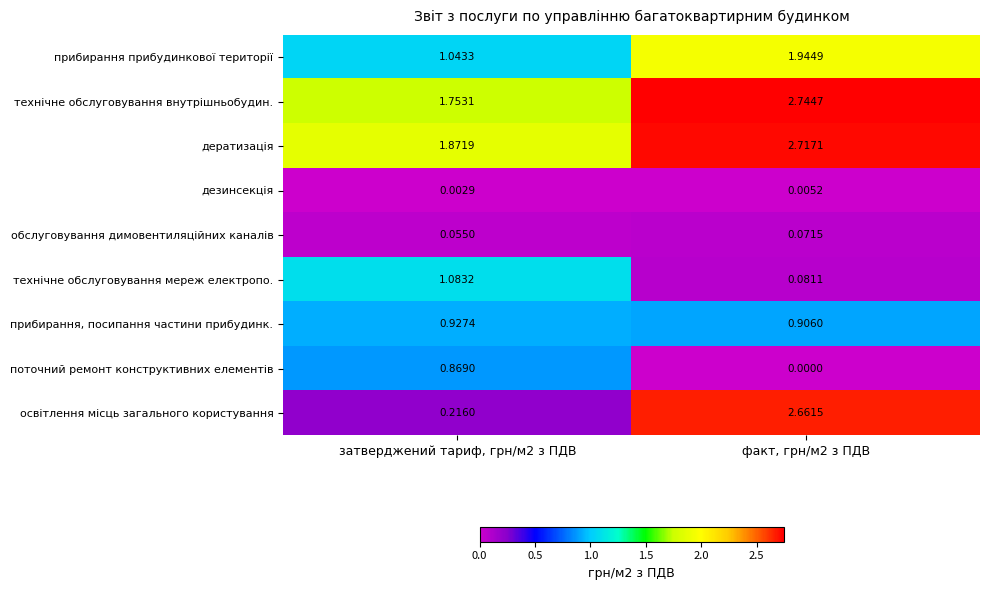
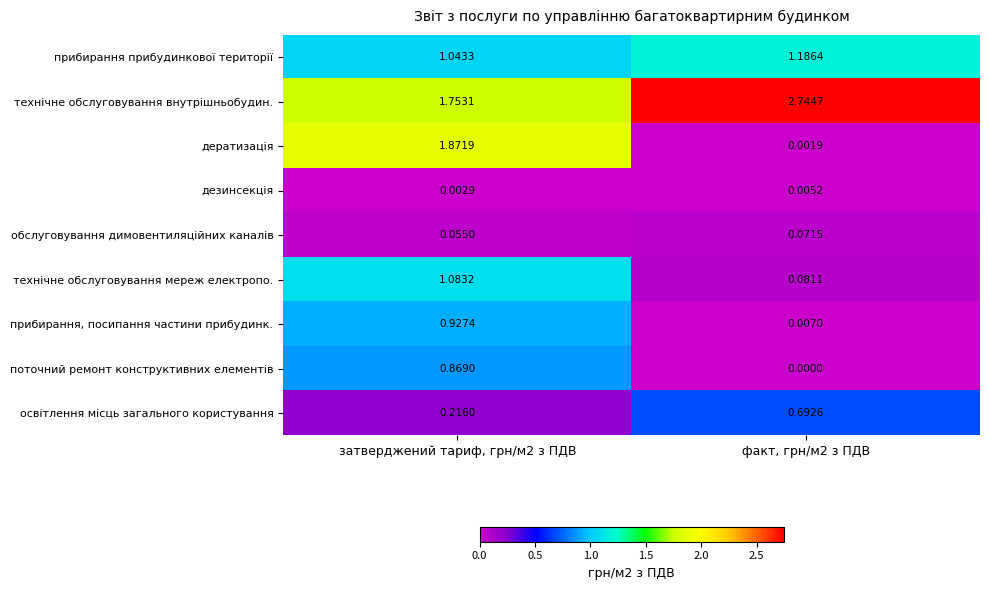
  {
    "прибирання прибудинкової території": {
      "затверджений тариф, грн/м2 з ПДВ": 1.0433,
-     "факт, грн/м2 з ПДВ": 1.9449
+     "факт, грн/м2 з ПДВ": 1.1864
    },
    "технічне обслуговування внутрішньобудин.": {
      "затверджений тариф, грн/м2 з ПДВ": 1.7531,
      "факт, грн/м2 з ПДВ": 2.7447
    },
    "дератизація": {
      "затверджений тариф, грн/м2 з ПДВ": 1.8719,
-     "факт, грн/м2 з ПДВ": 2.7171
+     "факт, грн/м2 з ПДВ": 0.0019
    },
    "дезинсекція": {
      "затверджений тариф, грн/м2 з ПДВ": 0.0029,
      "факт, грн/м2 з ПДВ": 0.0052
    },
    "обслуговування димовентиляційних каналів": {
      "затверджений тариф, грн/м2 з ПДВ": 0.0550,
      "факт, грн/м2 з ПДВ": 0.0715
    },
    "технічне обслуговування мереж електропо.": {
      "затверджений тариф, грн/м2 з ПДВ": 1.0832,
      "факт, грн/м2 з ПДВ": 0.0811
    },
    "прибирання, посипання частини прибудинк.": {
      "затверджений тариф, грн/м2 з ПДВ": 0.9274,
-     "факт, грн/м2 з ПДВ": 0.9060
+     "факт, грн/м2 з ПДВ": 0.0070
    },
    "поточний ремонт конструктивних елементів": {
      "затверджений тариф, грн/м2 з ПДВ": 0.8690,
      "факт, грн/м2 з ПДВ": 0.0000
    },
    "освітлення місць загального користування": {
      "затверджений тариф, грн/м2 з ПДВ": 0.2160,
-     "факт, грн/м2 з ПДВ": 2.6615
+     "факт, грн/м2 з ПДВ": 0.6926
    }
  }
